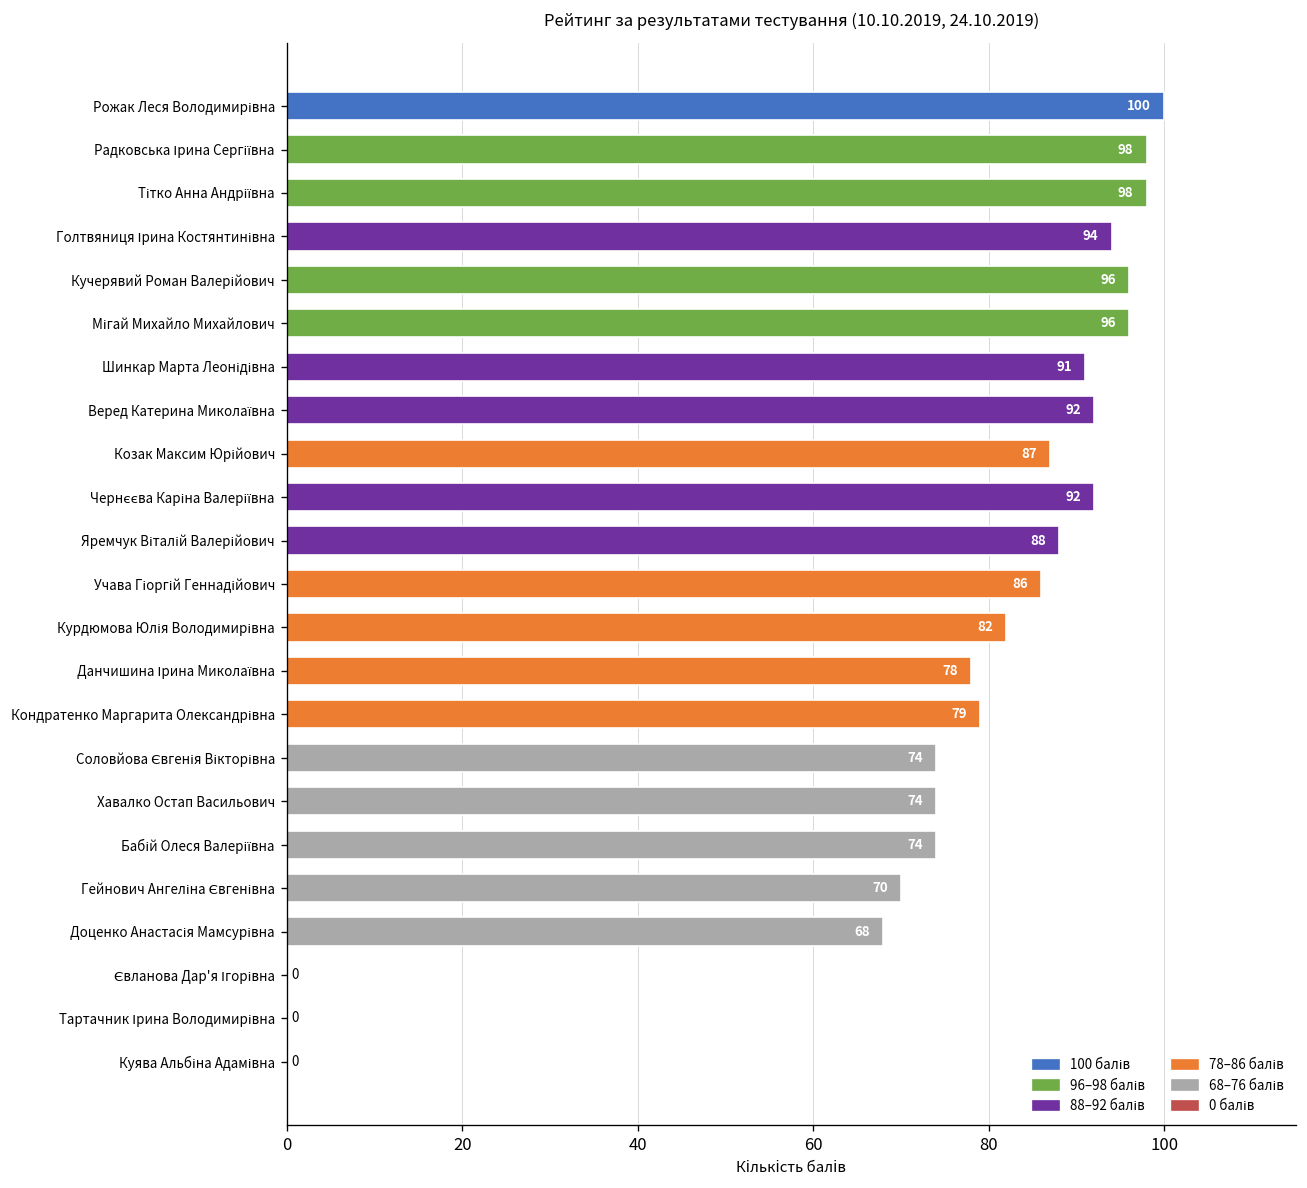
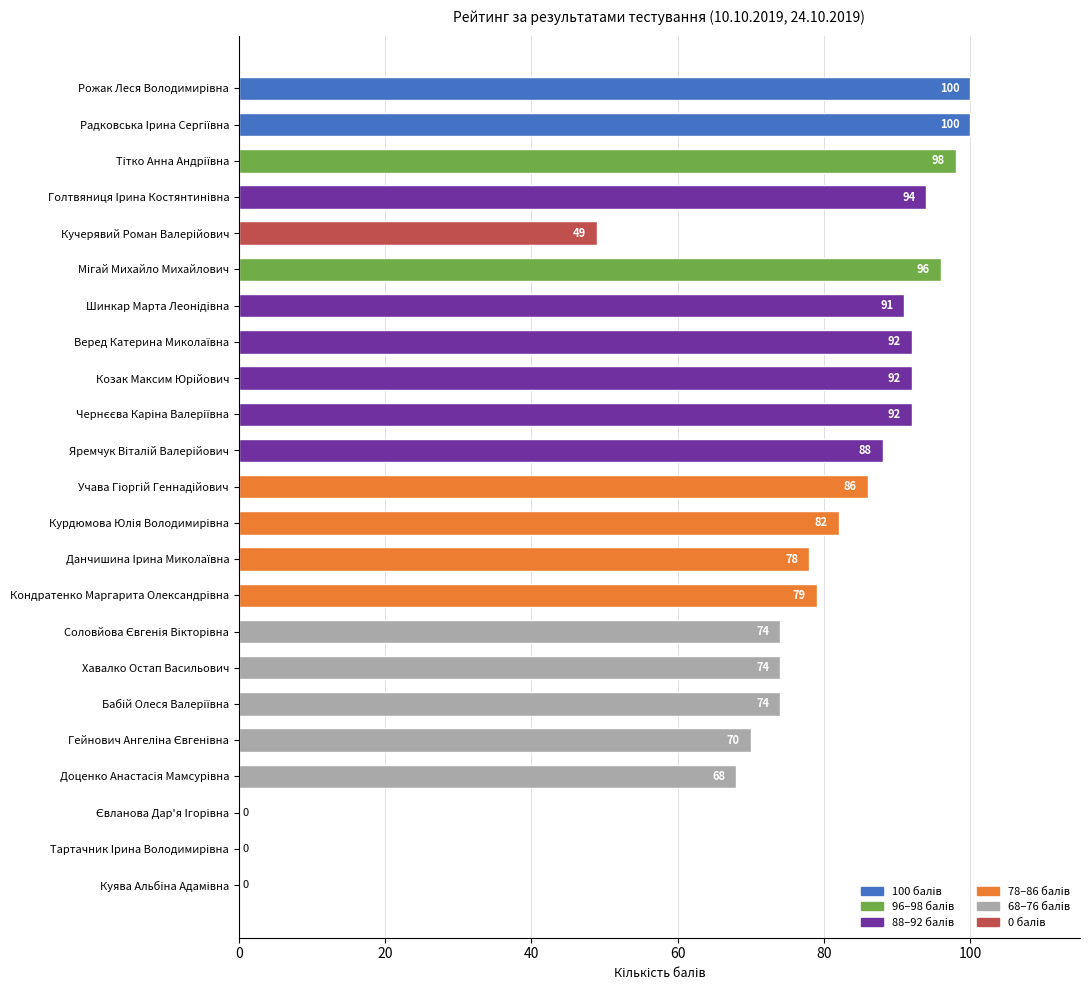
  {
    "Рожак Леся Володимирівна": 100,
-   "Радковська Ірина Сергіївна": 98,
+   "Радковська Ірина Сергіївна": 100,
    "Тітко Анна Андріївна": 98,
    "Голтвяниця Ірина Костянтинівна": 94,
-   "Кучерявий Роман Валерійович": 96,
+   "Кучерявий Роман Валерійович": 49,
    "Мігай Михайло Михайлович": 96,
    "Шинкар Марта Леонідівна": 91,
    "Веред Катерина Миколаївна": 92,
-   "Козак Максим Юрійович": 87,
+   "Козак Максим Юрійович": 92,
    "Чернєєва Каріна Валеріївна": 92,
    "Яремчук Віталій Валерійович": 88,
    "Учава Гіоргій Геннадійович": 86,
    "Курдюмова Юлія Володимирівна": 82,
    "Данчишина Ірина Миколаївна": 78,
    "Кондратенко Маргарита Олександрівна": 79,
    "Соловйова Євгенія Вікторівна": 74,
    "Хавалко Остап Васильович": 74,
    "Бабій Олеся Валеріївна": 74,
    "Гейнович Ангеліна Євгенівна": 70,
    "Доценко Анастасія Мамcурівна": 68,
    "Євланова Дар'я Ігорівна": 0,
    "Тартачник Ірина Володимирівна": 0,
    "Куява Альбіна Адамівна": 0
  }
